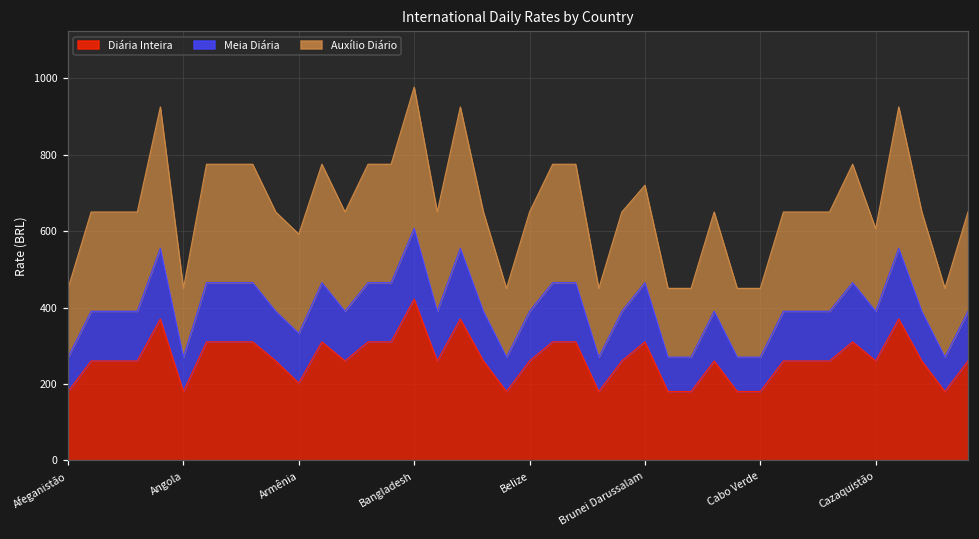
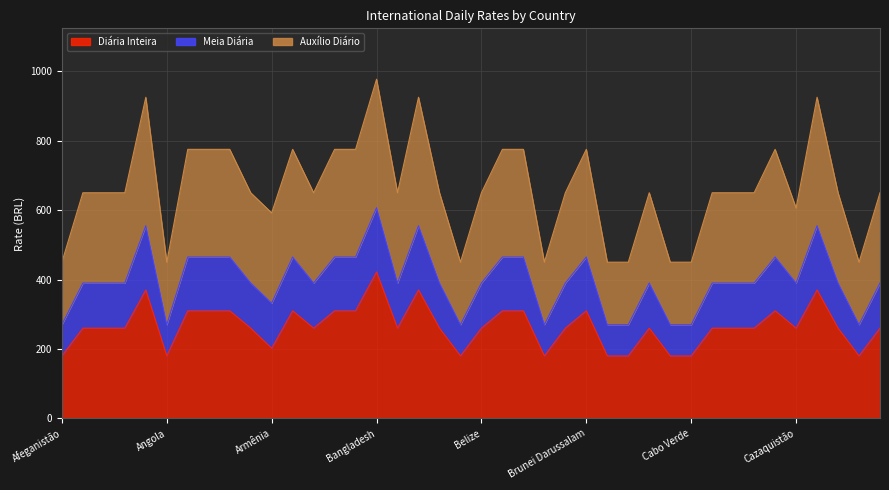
  {
    "Diária Inteira": {
      "Afeganistão": 180,
      "Angola": 180,
      "Armênia": 200,
      "Bangladesh": 420,
      "Belize": 260,
      "Brunei Darussalam": 310,
      "Cabo Verde": 180,
      "Cazaquistão": 260
    },
    "Meia Diária": {
      "Afeganistão": 90,
      "Angola": 90,
      "Armênia": 130,
      "Bangladesh": 190,
      "Belize": 130,
      "Brunei Darussalam": 160,
      "Cabo Verde": 90,
      "Cazaquistão": 130
    },
    "Auxílio Diário": {
      "Afeganistão": 180,
      "Angola": 180,
      "Armênia": 260,
      "Bangladesh": 370,
      "Belize": 260,
-     "Brunei Darussalam": 260,
+     "Brunei Darussalam": 310,
      "Cabo Verde": 180,
      "Cazaquistão": 220
    }
  }
